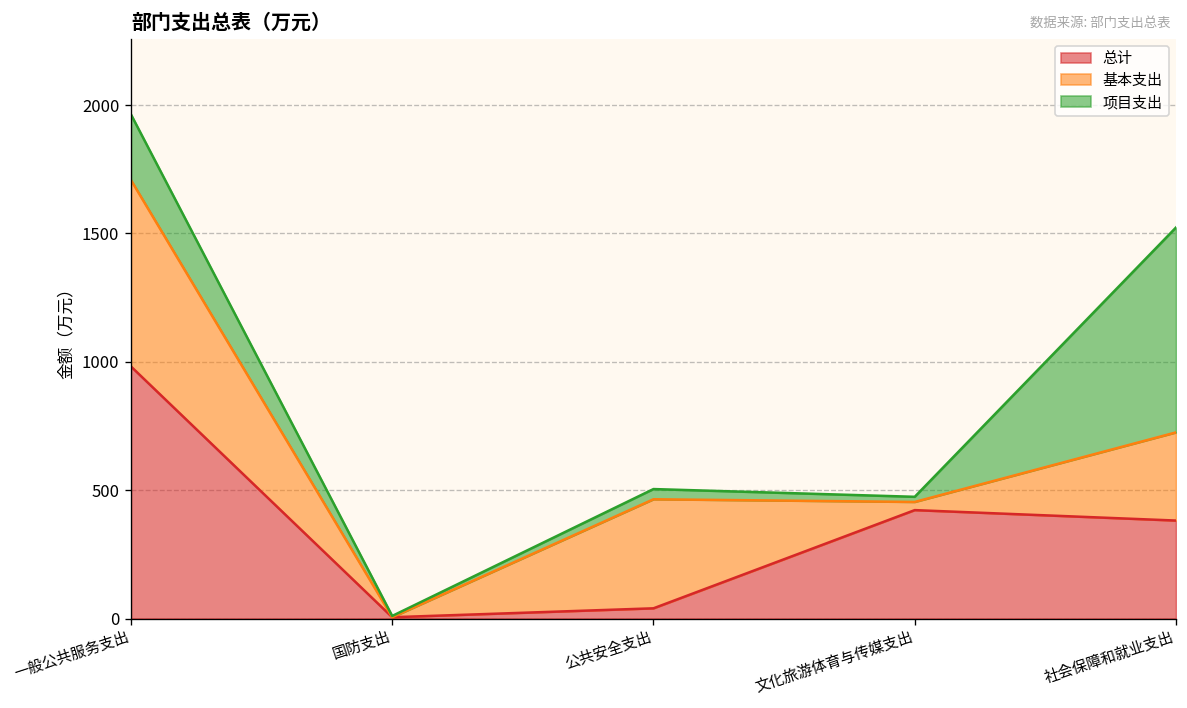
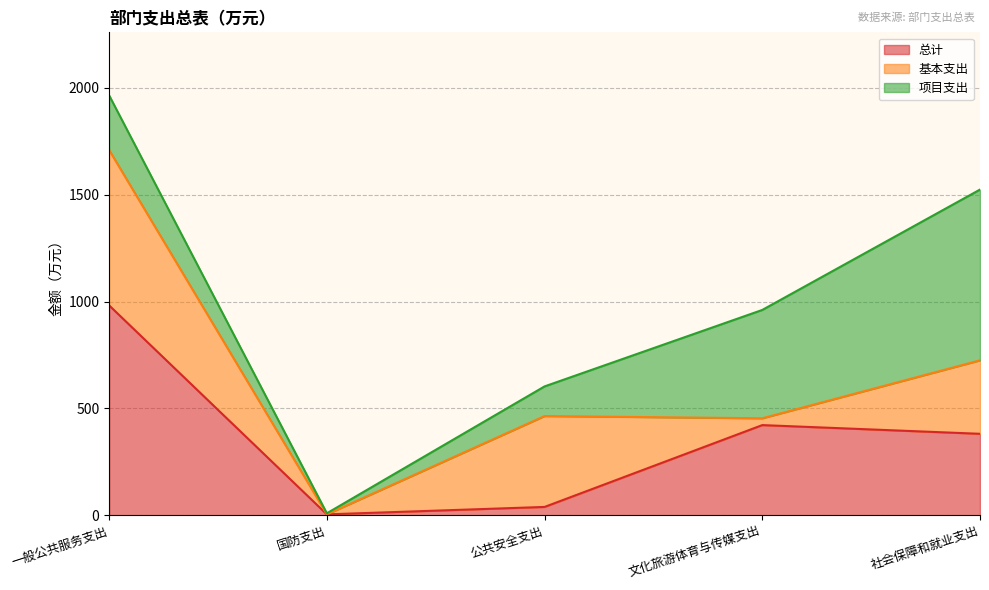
  {
    "总计": {
      "一般公共服务支出": 980,
      "公共安全支出": 40,
      "文化旅游体育与传媒支出": 420,
      "社会保障和就业支出": 380
    },
    "基本支出": {
      "一般公共服务支出": 730,
      "公共安全支出": 420,
      "文化旅游体育与传媒支出": 30,
      "社会保障和就业支出": 340
    },
    "项目支出": {
      "一般公共服务支出": 260,
-     "公共安全支出": 40,
-     "文化旅游体育与传媒支出": 20,
+     "公共安全支出": 140,
+     "文化旅游体育与传媒支出": 510,
      "社会保障和就业支出": 800
    }
  }
